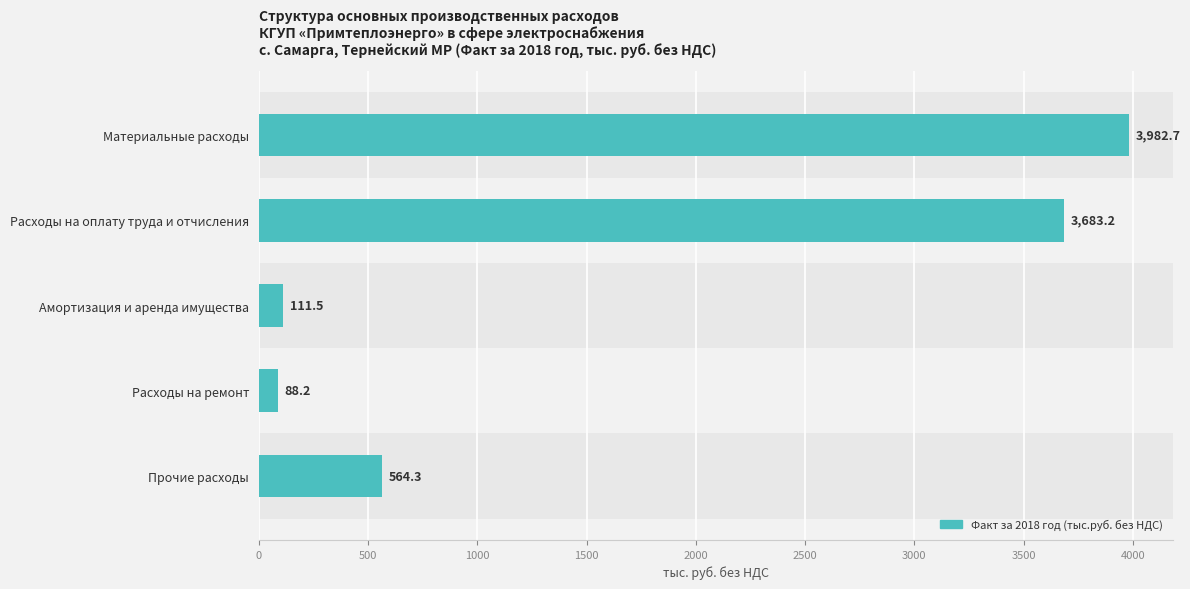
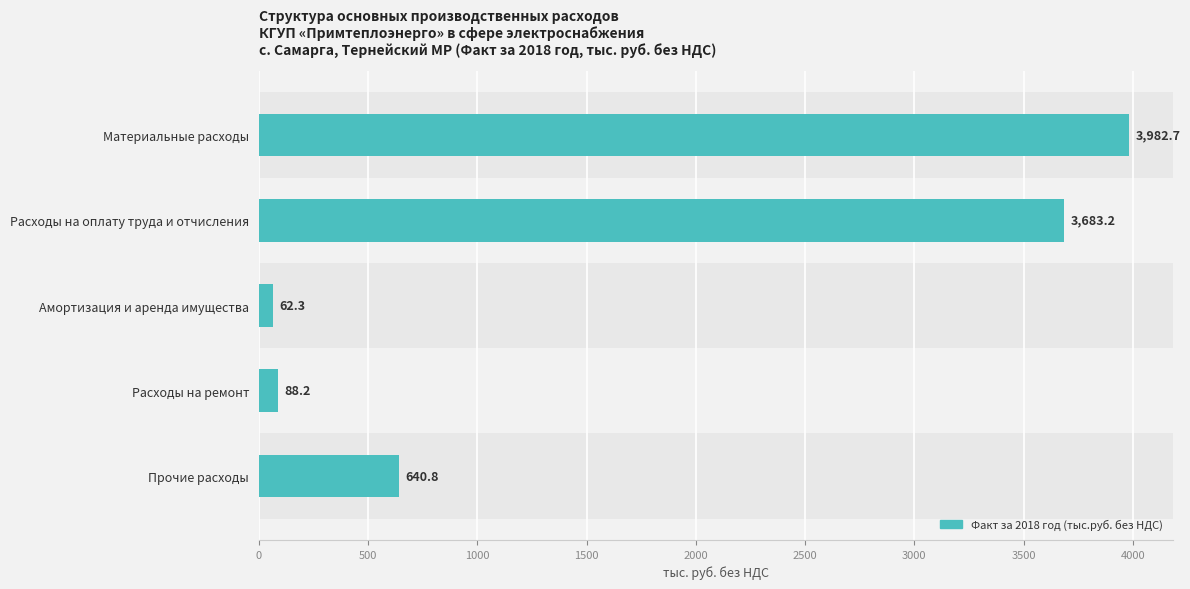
  {
    "Материальные расходы": "3,982.7",
    "Расходы на оплату труда и отчисления": "3,683.2",
-   "Амортизация и аренда имущества": "111.5",
+   "Амортизация и аренда имущества": "62.3",
    "Расходы на ремонт": "88.2",
-   "Прочие расходы": "564.3"
+   "Прочие расходы": "640.8"
  }
